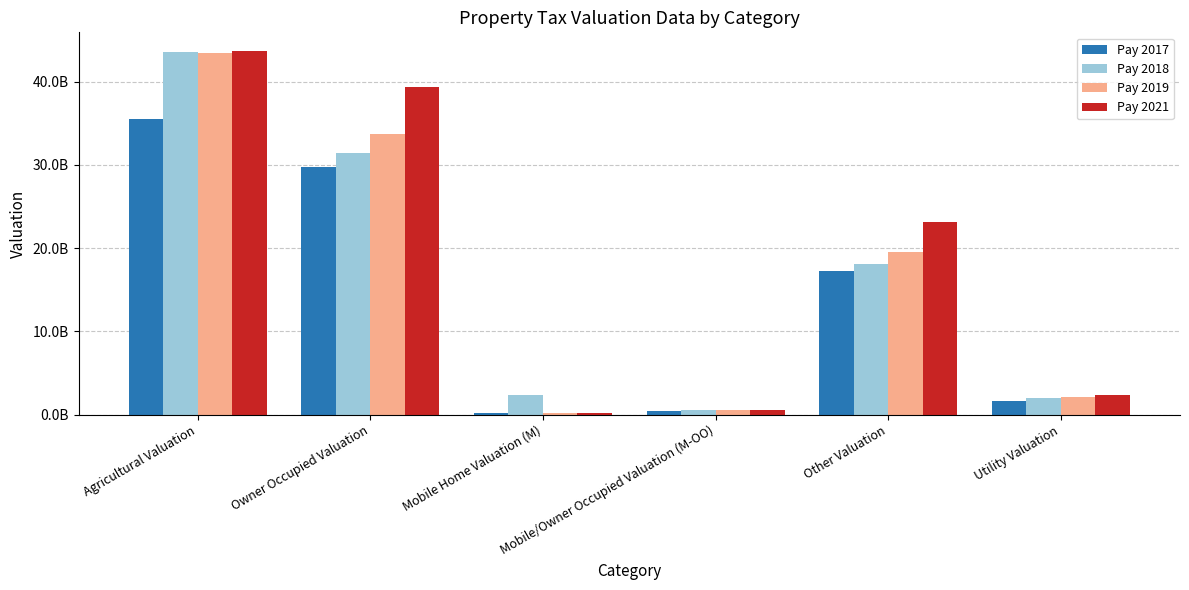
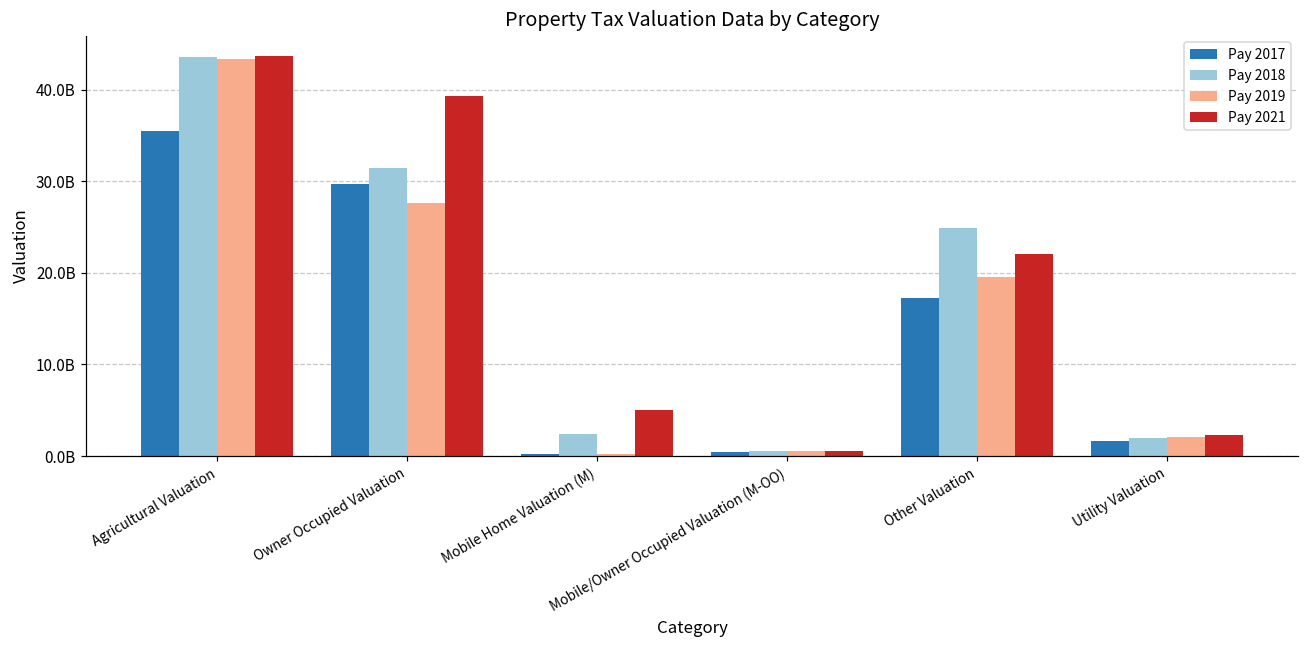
  {
    "Pay 2017": {
      "Agricultural Valuation": 36000000000,
      "Owner Occupied Valuation": 30000000000,
      "Mobile/Owner Occupied Valuation (M-OO)": 0,
      "Other Valuation": 17000000000,
      "Utility Valuation": 2000000000
    },
    "Pay 2018": {
      "Agricultural Valuation": 44000000000,
      "Owner Occupied Valuation": 31000000000,
      "Mobile Home Valuation (M)": 2000000000,
      "Mobile/Owner Occupied Valuation (M-OO)": 0,
-     "Other Valuation": 18000000000,
+     "Other Valuation": 25000000000,
      "Utility Valuation": 2000000000
    },
    "Pay 2019": {
      "Agricultural Valuation": 43000000000,
-     "Owner Occupied Valuation": 34000000000,
+     "Owner Occupied Valuation": 28000000000,
      "Mobile/Owner Occupied Valuation (M-OO)": 1000000000,
      "Other Valuation": 20000000000,
      "Utility Valuation": 2000000000
    },
    "Pay 2021": {
      "Agricultural Valuation": 44000000000,
      "Owner Occupied Valuation": 39000000000,
-     "Mobile Home Valuation (M)": 0,
+     "Mobile Home Valuation (M)": 5000000000,
      "Mobile/Owner Occupied Valuation (M-OO)": 1000000000,
-     "Other Valuation": 23000000000,
+     "Other Valuation": 22000000000,
      "Utility Valuation": 2000000000
    }
  }
